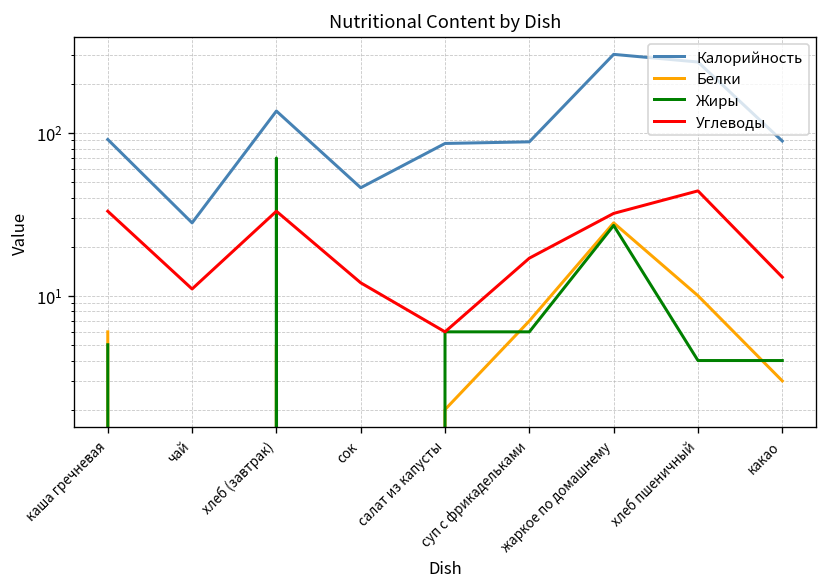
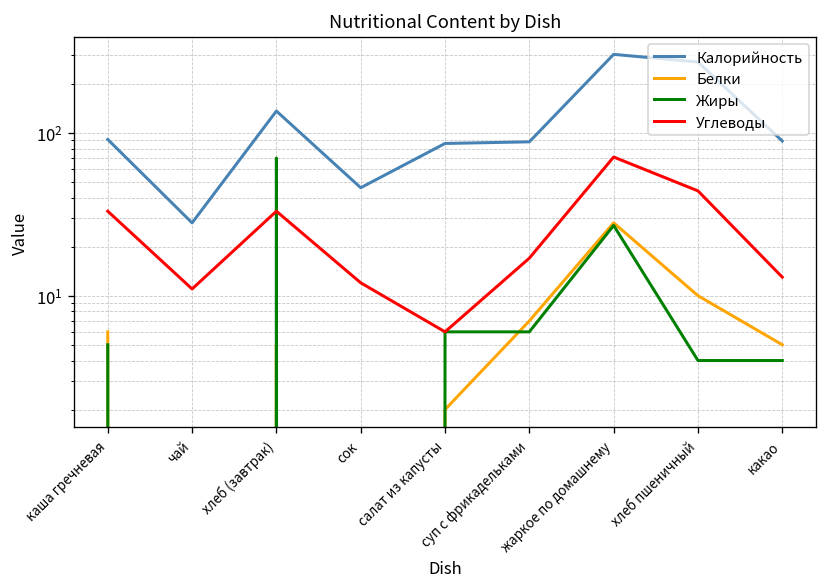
  {
    "Калорийность": {
      "каша гречневая": 90,
      "чай": 28,
      "хлеб (завтрак)": 140,
      "сок": 46,
      "салат из капусты": 90,
      "суп с фрикадельками": 90,
      "жаркое по домашнему": 300,
      "какао": 90
    },
    "Белки": {
      "каша гречневая": 6,
      "хлеб (завтрак)": 5,
      "салат из капусты": 2,
      "суп с фрикадельками": 7,
      "хлеб пшеничный": 10,
-     "какао": 3
+     "какао": 5
    },
    "Жиры": {
      "каша гречневая": 5,
      "хлеб (завтрак)": 70,
      "суп с фрикадельками": 6,
      "хлеб пшеничный": 4,
      "какао": 4
    },
    "Углеводы": {
      "каша гречневая": 33,
      "чай": 11,
      "хлеб (завтрак)": 33,
      "сок": 12,
      "суп с фрикадельками": 17,
-     "жаркое по домашнему": 32,
+     "жаркое по домашнему": 70,
      "хлеб пшеничный": 44,
      "какао": 13
    }
  }
